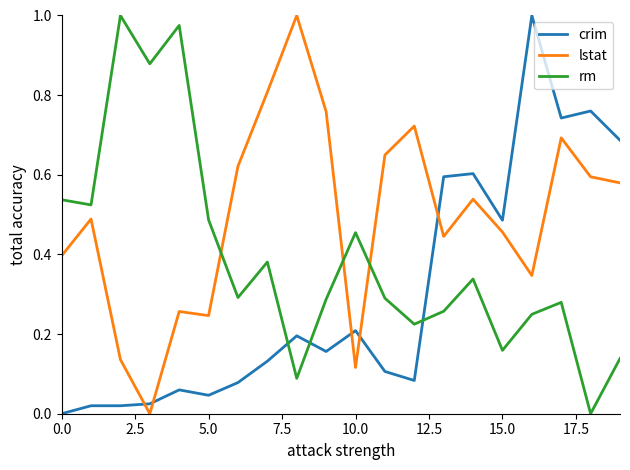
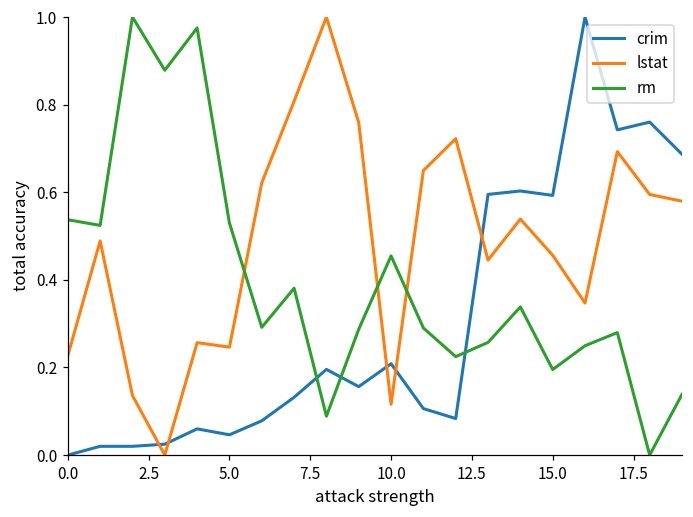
  {
    "crim": {
      "0.0": 0.00,
      "5.0": 0.05,
      "10.0": 0.21,
-     "15.0": 0.49
+     "15.0": 0.59
    },
    "lstat": {
-     "0.0": 0.40,
+     "0.0": 0.23,
      "5.0": 0.25,
      "10.0": 0.12,
      "15.0": 0.46
    },
    "rm": {
      "0.0": 0.54,
-     "5.0": 0.49,
+     "5.0": 0.53,
      "10.0": 0.45,
-     "15.0": 0.16
+     "15.0": 0.20
    }
  }
